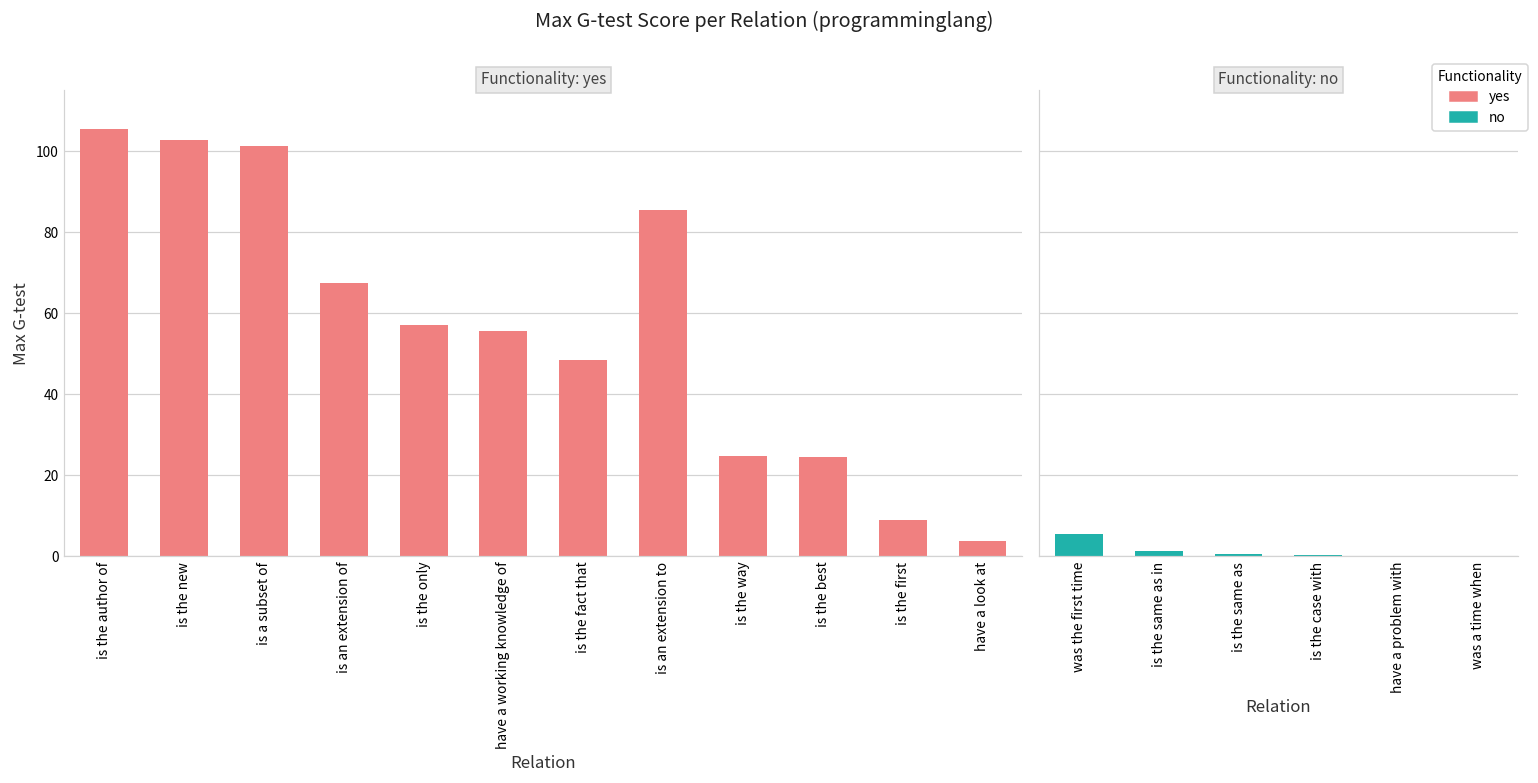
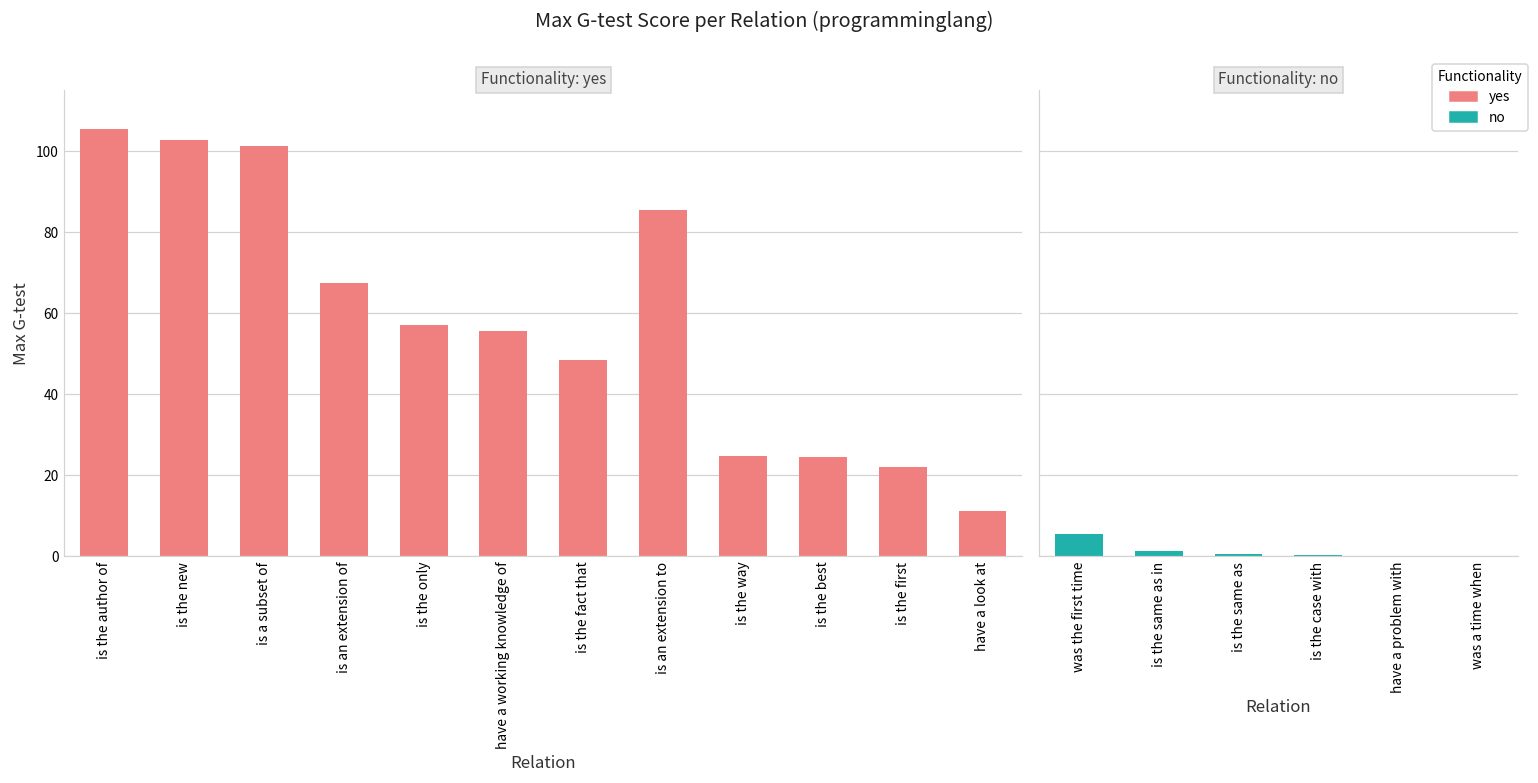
  {
    "Functionality: yes": {
      "is the author of": 105,
      "is the new": 103,
      "is a subset of": 101,
      "is an extension of": 67,
      "is the only": 57,
      "have a working knowledge of": 55,
      "is the fact that": 48,
      "is an extension to": 85,
      "is the way": 25,
      "is the best": 24,
-     "is the first": 9,
-     "have a look at": 4
+     "is the first": 22,
+     "have a look at": 11
    }
  }
